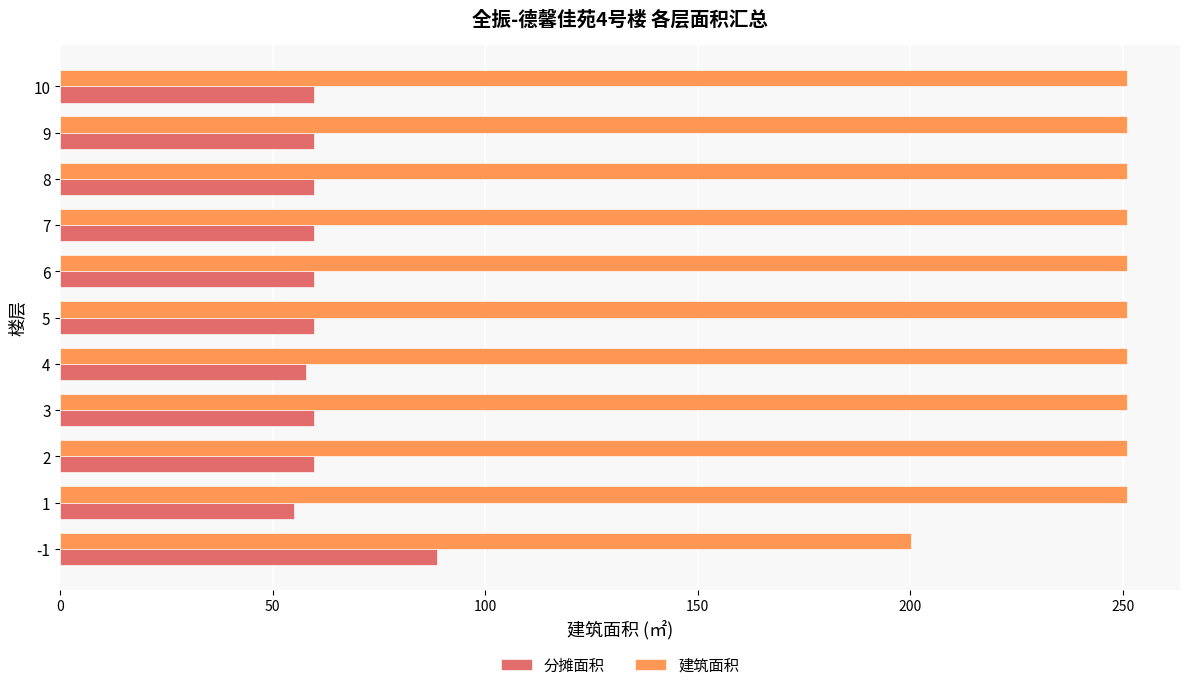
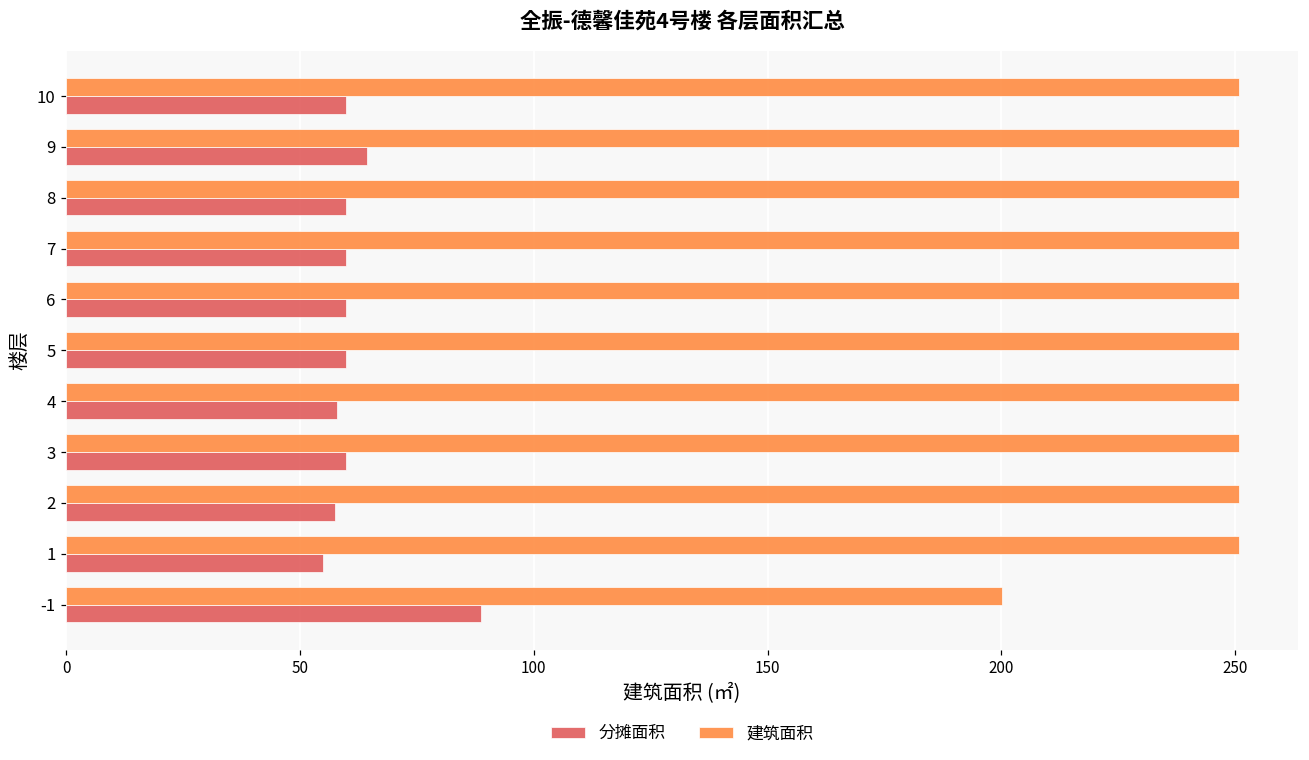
  {
    "分摊面积": {
      "10": 60,
-     "9": 60,
+     "9": 64,
      "8": 60,
      "7": 60,
      "6": 60,
      "5": 60,
      "4": 58,
      "3": 60,
-     "2": 60,
+     "2": 57,
      "1": 55,
      "-1": 89
    },
    "建筑面积": {
      "10": 251,
      "9": 251,
      "8": 251,
      "7": 251,
      "6": 251,
      "5": 251,
      "4": 251,
      "3": 251,
      "2": 251,
      "1": 251,
      "-1": 200
    }
  }
